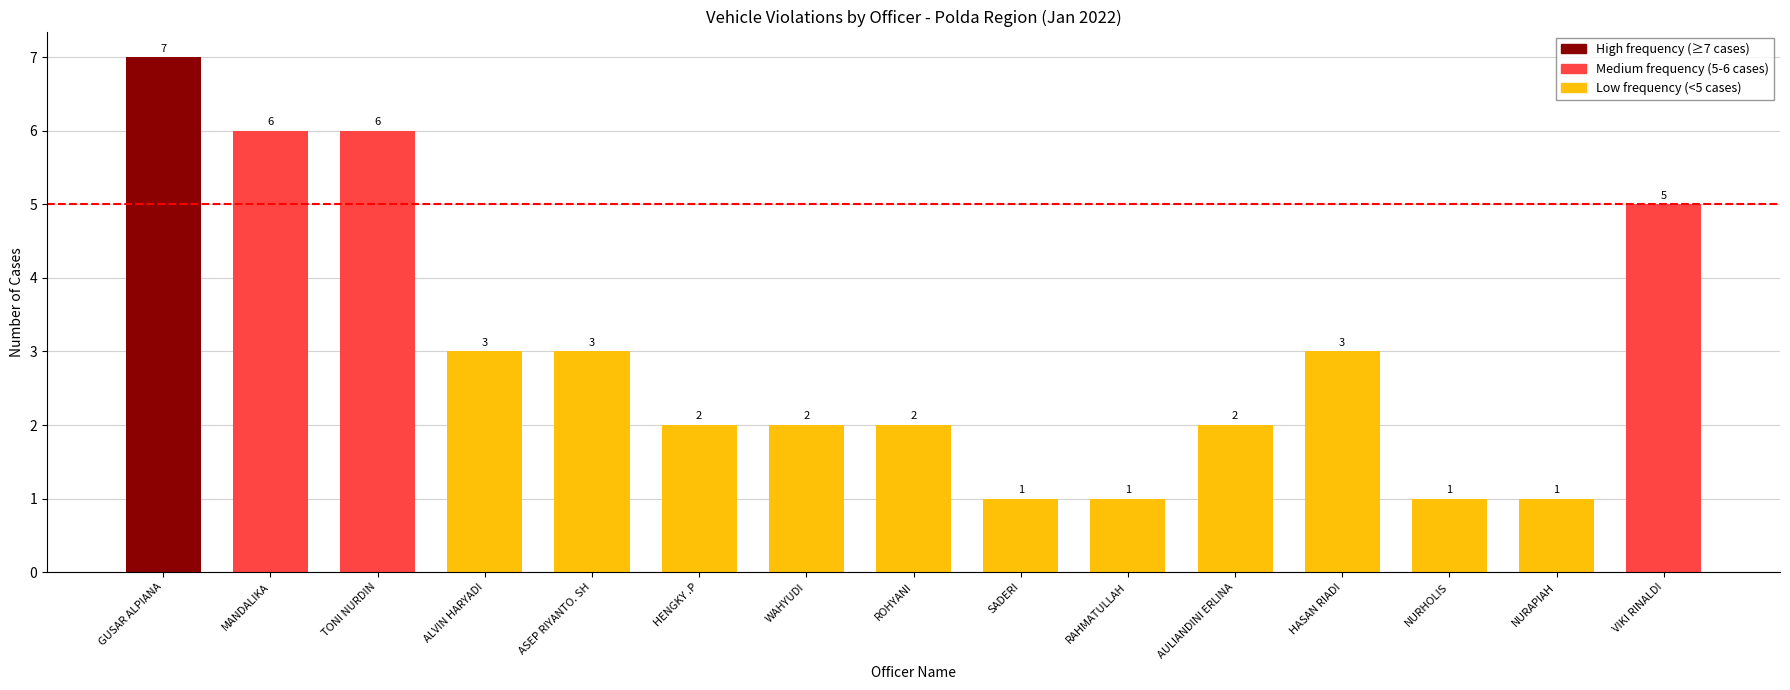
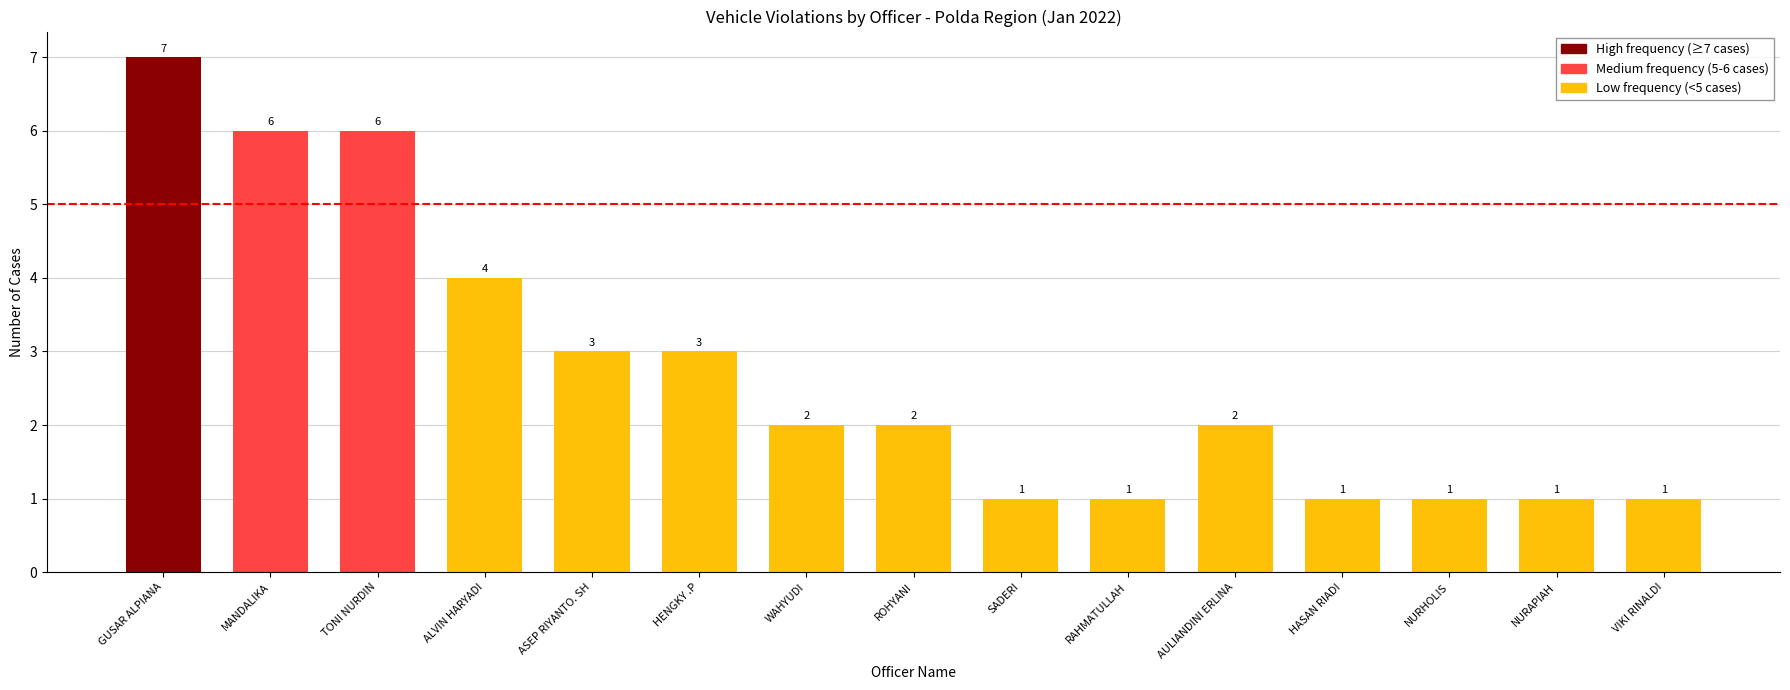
  {
    "GUSAR ALPIANA": 7,
    "MANDALIKA": 6,
    "TONI NURDIN": 6,
-   "ALVIN HARYADI": 3,
+   "ALVIN HARYADI": 4,
    "ASEP RIYANTO. SH": 3,
-   "HENGKY .P": 2,
+   "HENGKY .P": 3,
    "WAHYUDI": 2,
    "ROHYANI": 2,
    "SADERI": 1,
    "RAHMATULLAH": 1,
    "AULIANDINI ERLINA": 2,
-   "HASAN RIADI": 3,
+   "HASAN RIADI": 1,
    "NURHOLIS": 1,
    "NURAPIAH": 1,
-   "VIKI RINALDI": 5
+   "VIKI RINALDI": 1
  }
